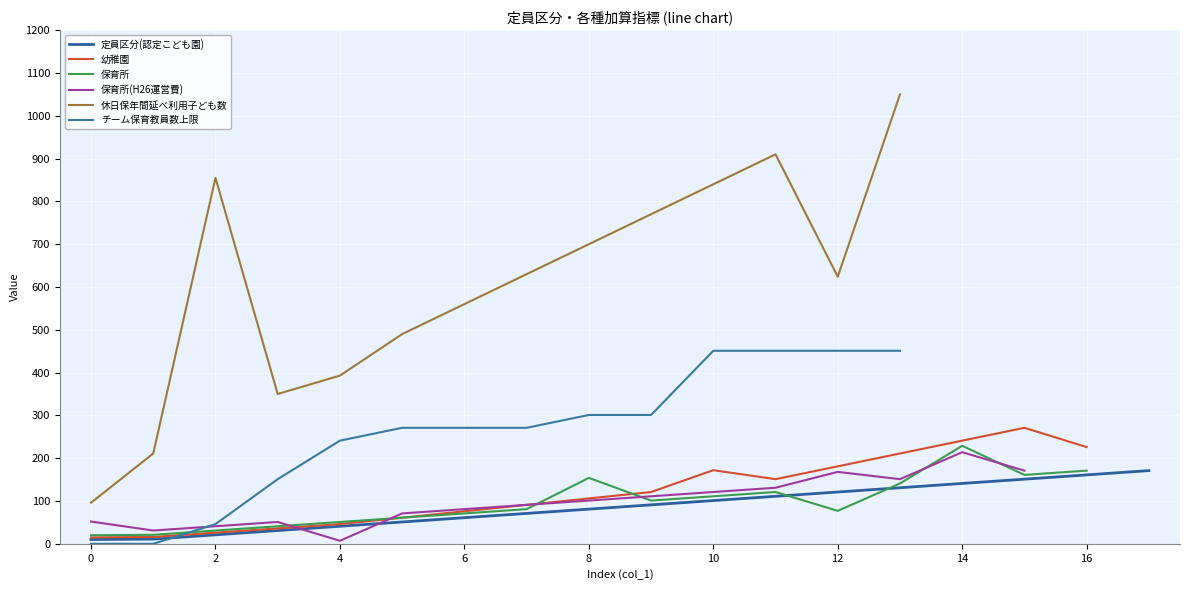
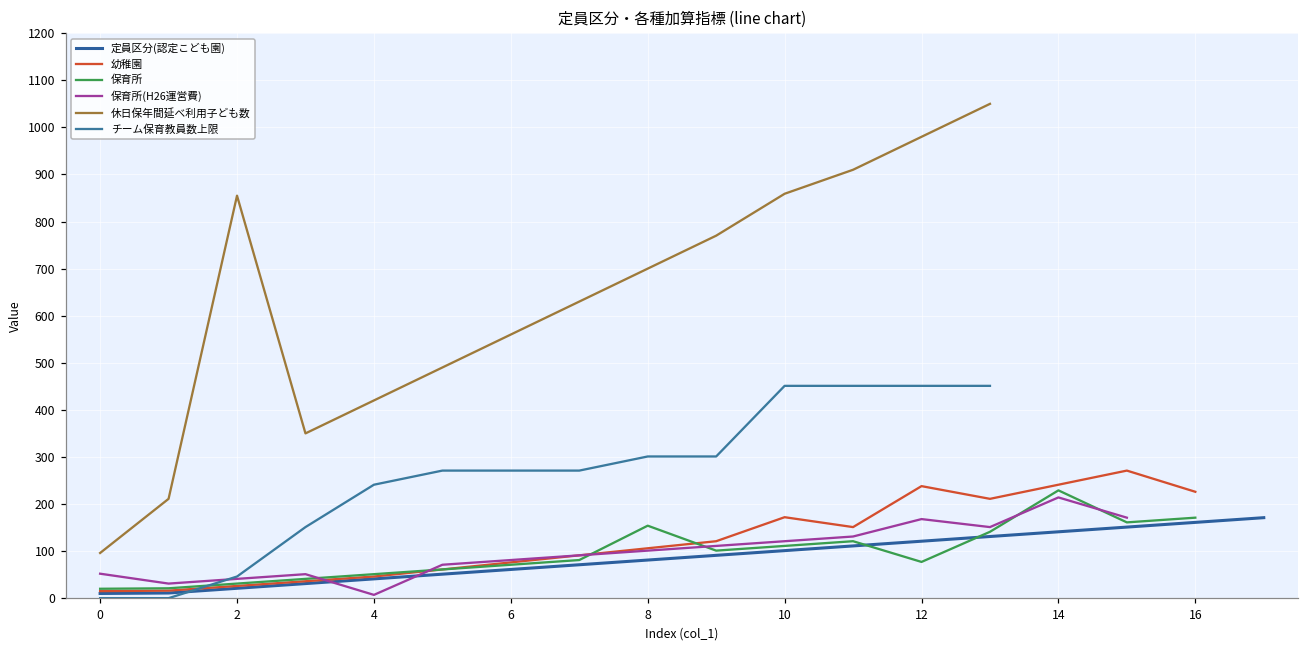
  {
    "幼稚園": {
      "10": 170,
-     "12": 180,
+     "12": 240,
      "14": 240,
      "16": 230
    },
    "保育所": {
      "8": 150,
      "10": 110,
      "12": 80,
      "14": 230,
      "16": 170
    },
    "保育所(H26運営費)": {
      "0": 50,
      "4": 10,
      "10": 120,
      "12": 170,
      "14": 210
    },
    "休日保年間延べ利用子ども数": {
      "0": 100,
      "2": 860,
-     "4": 390,
+     "4": 420,
      "6": 560,
      "8": 700,
-     "10": 840,
-     "12": 620
+     "10": 860,
+     "12": 980
    }
  }
